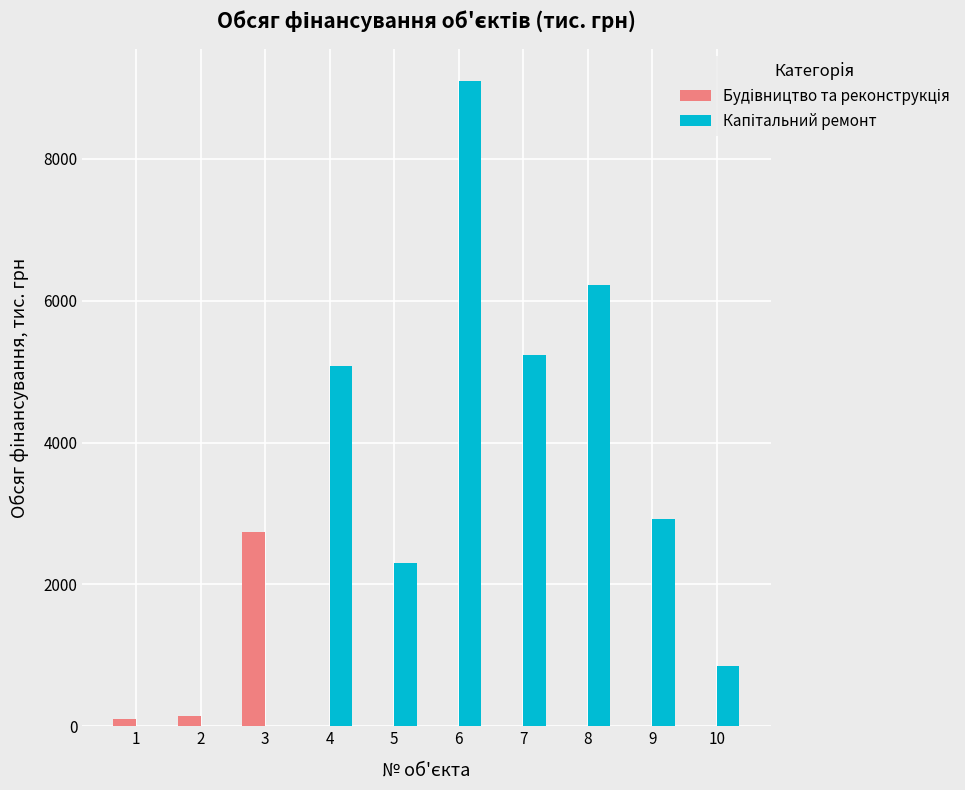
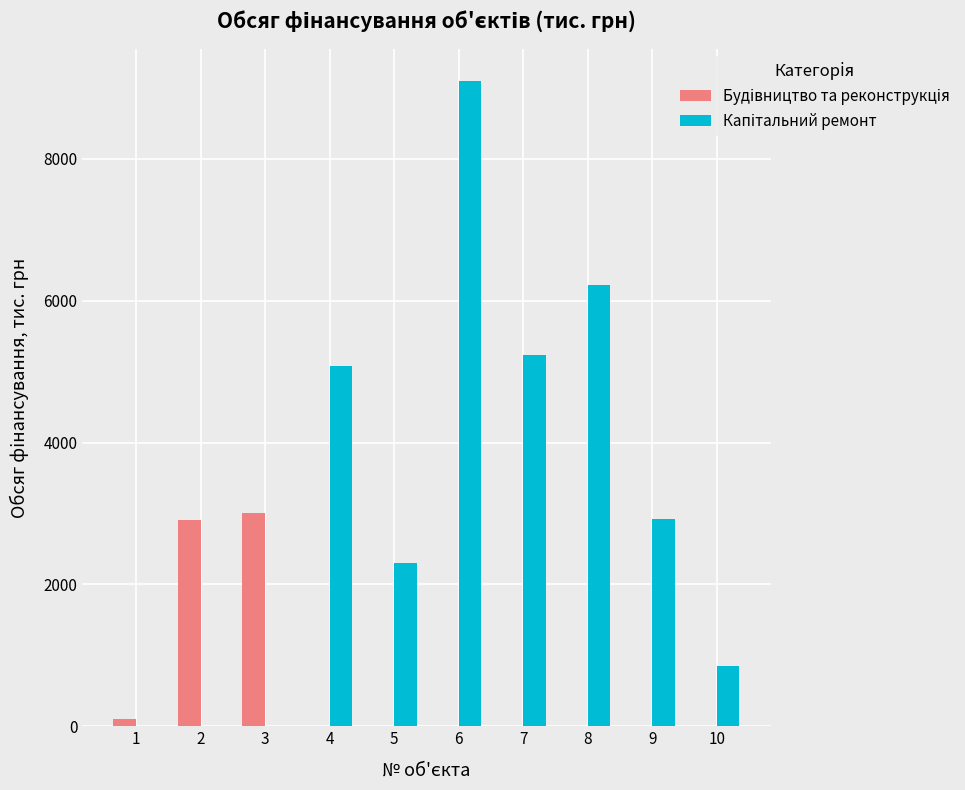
  {
    "Будівництво та реконструкція": {
      "1": 100,
-     "2": 100,
-     "3": 2700,
+     "2": 2900,
+     "3": 3000,
      "4": 0,
      "5": 0,
      "6": 0,
      "7": 0,
      "8": 0,
      "9": 0,
      "10": 0
    },
    "Капітальний ремонт": {
      "1": 0,
      "2": 0,
      "3": 0,
      "4": 5100,
      "5": 2300,
      "6": 9100,
      "7": 5200,
      "8": 6200,
      "9": 2900,
      "10": 800
    }
  }
